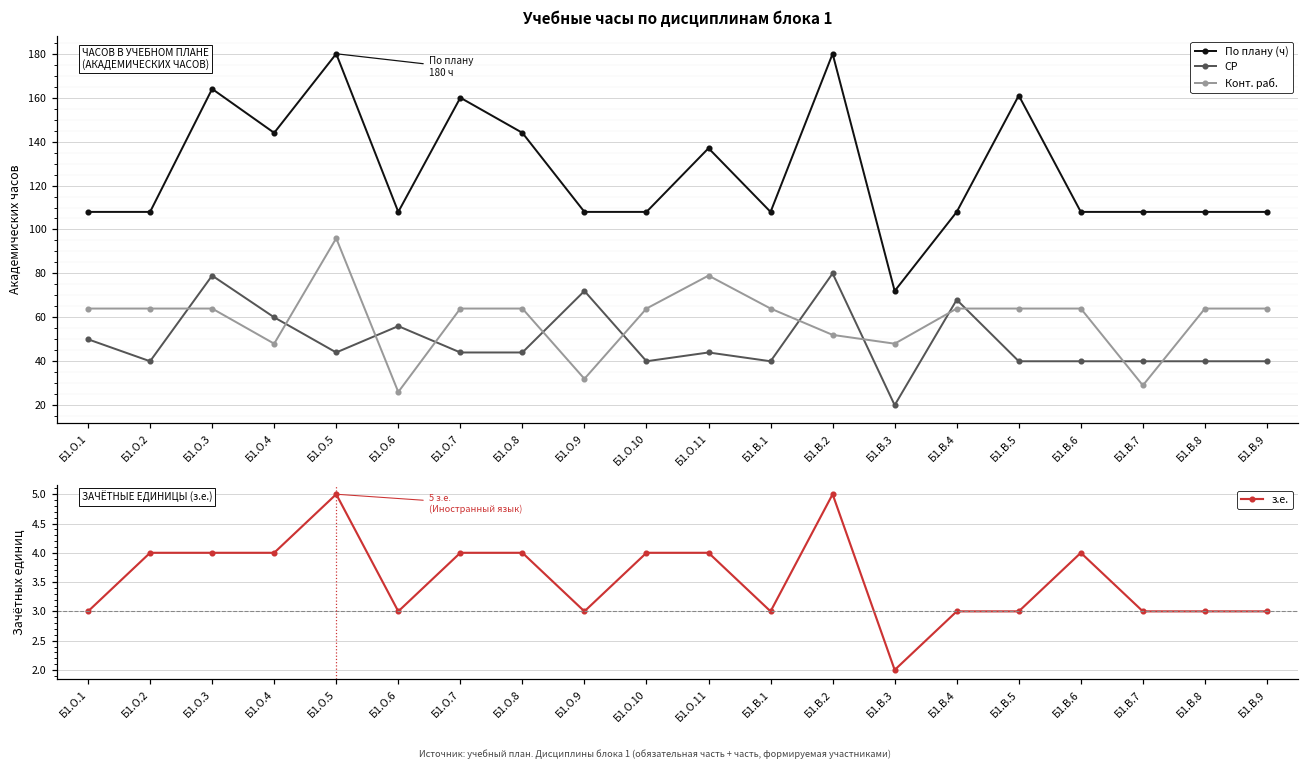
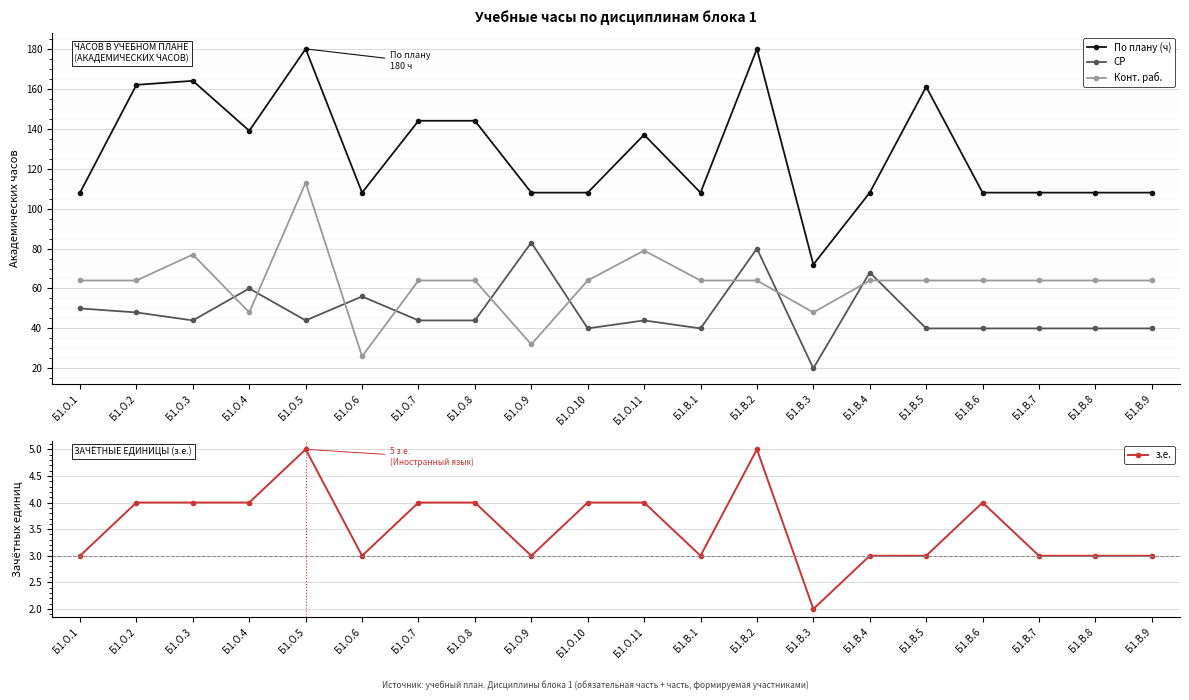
  {
    "Учебные часы по дисциплинам блока 1": {
      "По плану (ч)": {
        "Б1.О.1": 108,
-       "Б1.О.2": 108,
+       "Б1.О.2": 162,
        "Б1.О.3": 164,
-       "Б1.О.4": 144,
+       "Б1.О.4": 139,
        "Б1.О.6": 108,
-       "Б1.О.7": 160,
+       "Б1.О.7": 144,
        "Б1.О.8": 144,
        "Б1.О.9": 108,
        "Б1.О.10": 108,
        "Б1.О.11": 137,
        "Б1.В.1": 108,
        "Б1.В.2": 180,
        "Б1.В.3": 72,
        "Б1.В.4": 108,
        "Б1.В.5": 161,
        "Б1.В.6": 108,
        "Б1.В.7": 108,
        "Б1.В.8": 108,
        "Б1.В.9": 108
      },
      "СР": {
        "Б1.О.1": 50,
-       "Б1.О.2": 40,
-       "Б1.О.3": 79,
+       "Б1.О.2": 48,
+       "Б1.О.3": 44,
        "Б1.О.4": 60,
        "Б1.О.5": 44,
        "Б1.О.6": 56,
        "Б1.О.7": 44,
        "Б1.О.8": 44,
-       "Б1.О.9": 72,
+       "Б1.О.9": 83,
        "Б1.О.10": 40,
        "Б1.О.11": 44,
        "Б1.В.1": 40,
        "Б1.В.2": 80,
        "Б1.В.3": 20,
        "Б1.В.4": 68,
        "Б1.В.5": 40,
        "Б1.В.6": 40,
        "Б1.В.7": 40,
        "Б1.В.8": 40,
        "Б1.В.9": 40
      },
      "Конт. раб.": {
        "Б1.О.1": 64,
        "Б1.О.2": 64,
-       "Б1.О.3": 64,
+       "Б1.О.3": 77,
        "Б1.О.4": 48,
-       "Б1.О.5": 96,
+       "Б1.О.5": 113,
        "Б1.О.6": 26,
        "Б1.О.7": 64,
        "Б1.О.8": 64,
        "Б1.О.9": 32,
        "Б1.О.10": 64,
        "Б1.О.11": 79,
        "Б1.В.1": 64,
-       "Б1.В.2": 52,
+       "Б1.В.2": 64,
        "Б1.В.3": 48,
        "Б1.В.4": 64,
        "Б1.В.5": 64,
        "Б1.В.6": 64,
-       "Б1.В.7": 29,
+       "Б1.В.7": 64,
        "Б1.В.8": 64,
        "Б1.В.9": 64
      }
    }
  }
